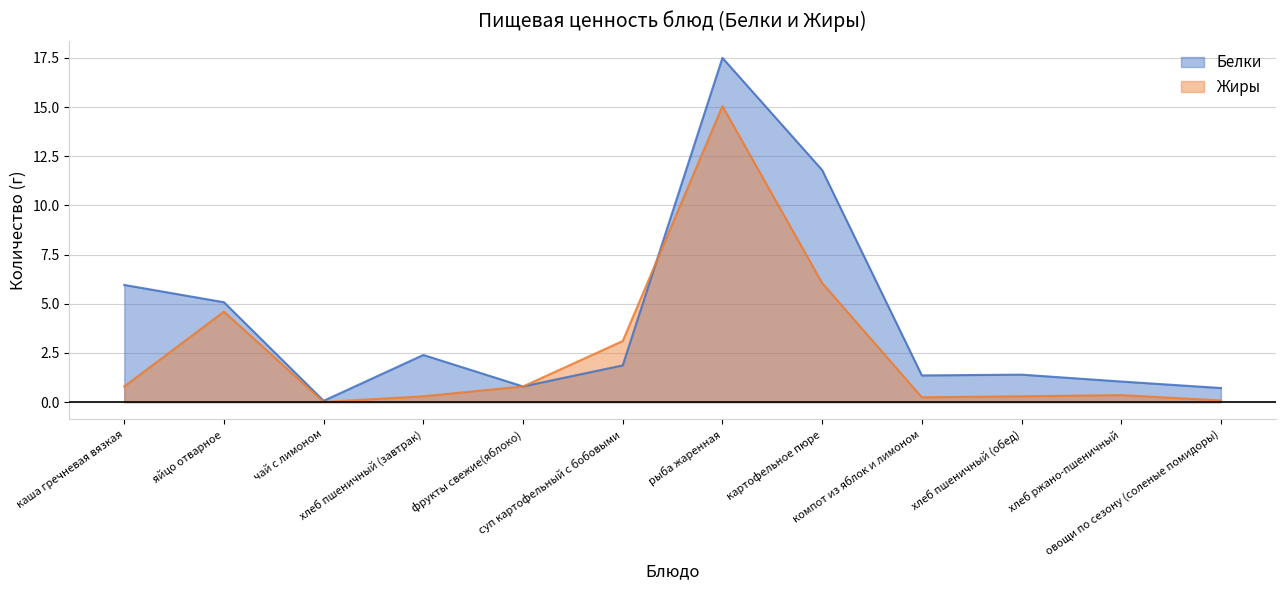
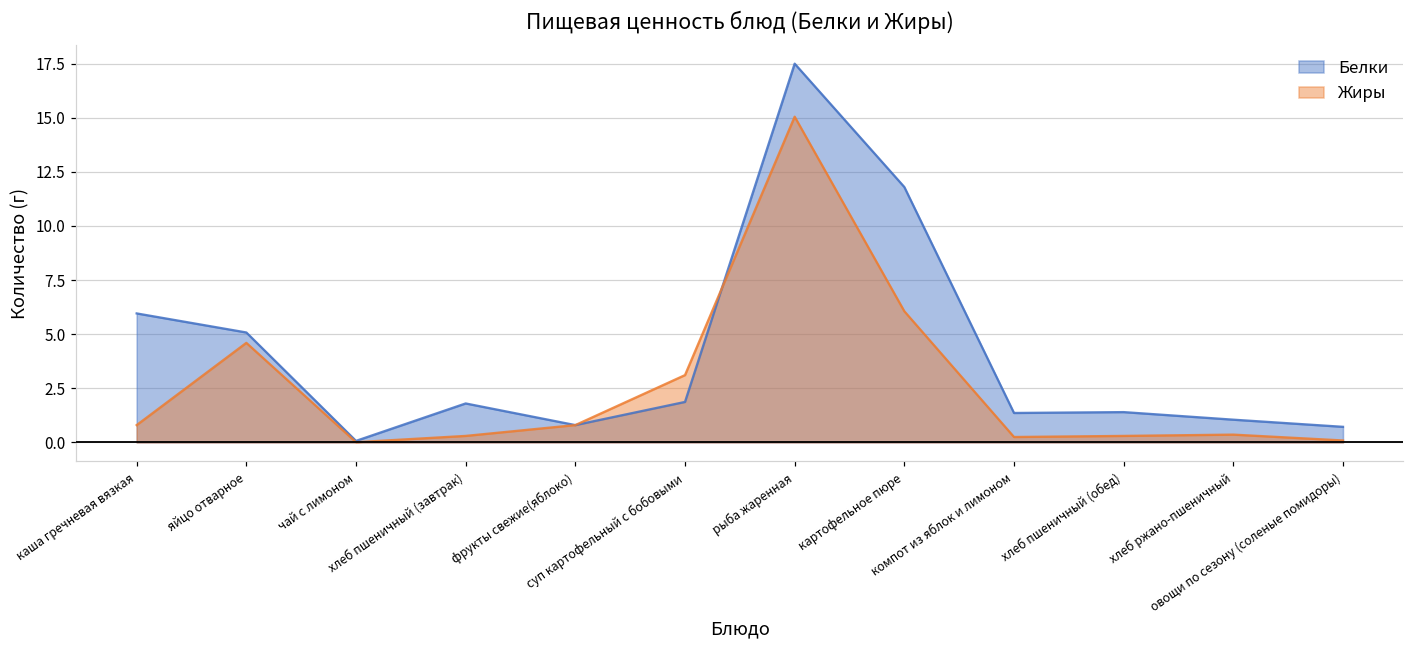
  {
    "Белки": {
      "каша гречневая вязкая": 6.0,
      "яйцо отварное": 5.1,
-     "хлеб пшеничный (завтрак)": 2.4,
+     "хлеб пшеничный (завтрак)": 1.8,
      "суп картофельный с бобовыми": 1.9,
      "рыба жаренная": 17.5,
      "картофельное пюре": 11.8,
      "компот из яблок и лимоном": 1.4,
      "хлеб пшеничный (обед)": 1.4,
      "хлеб ржано-пшеничный": 1.1,
      "овощи по сезону (соленые помидоры)": 0.7
    },
    "Жиры": {
      "каша гречневая вязкая": 0.8,
      "яйцо отварное": 4.6,
      "хлеб пшеничный (завтрак)": 0.3,
      "суп картофельный с бобовыми": 3.1,
      "рыба жаренная": 15.1,
      "картофельное пюре": 6.1,
      "компот из яблок и лимоном": 0.3,
      "хлеб пшеничный (обед)": 0.3,
      "хлеб ржано-пшеничный": 0.4,
      "овощи по сезону (соленые помидоры)": 0.1
    }
  }
